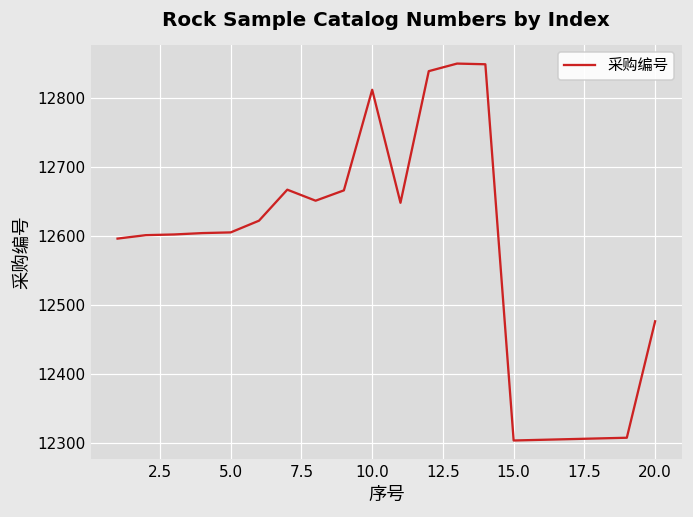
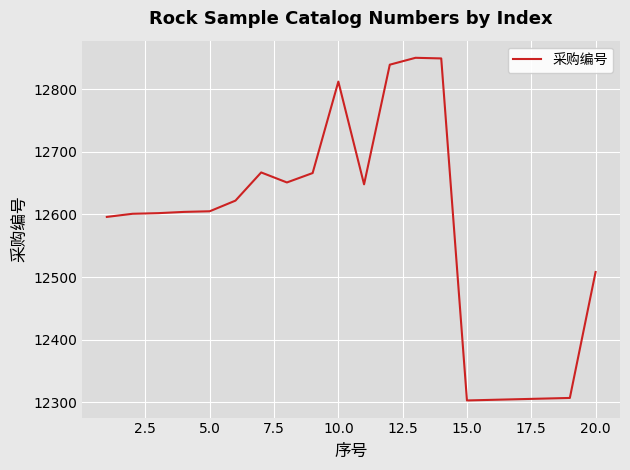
  {
    "5.0": 12610,
    "10.0": 12810,
    "15.0": 12300,
-   "20.0": 12480
+   "20.0": 12510
  }
